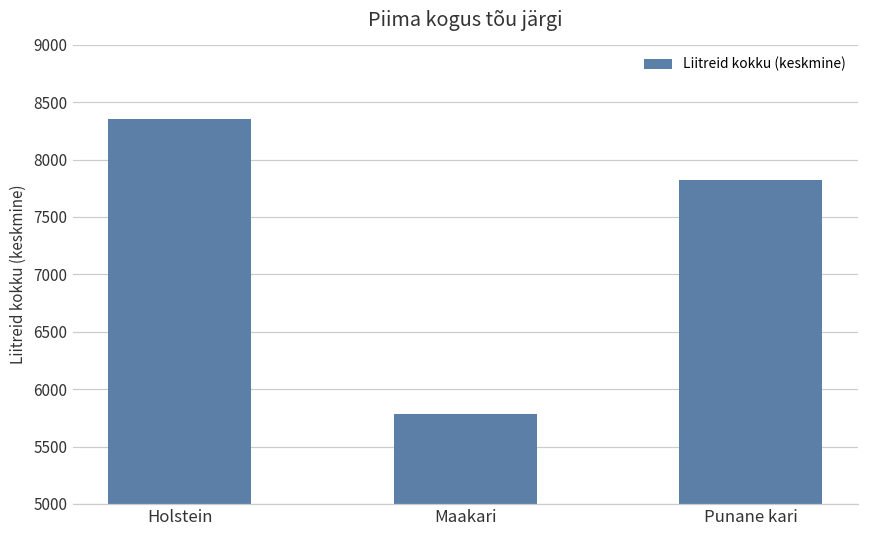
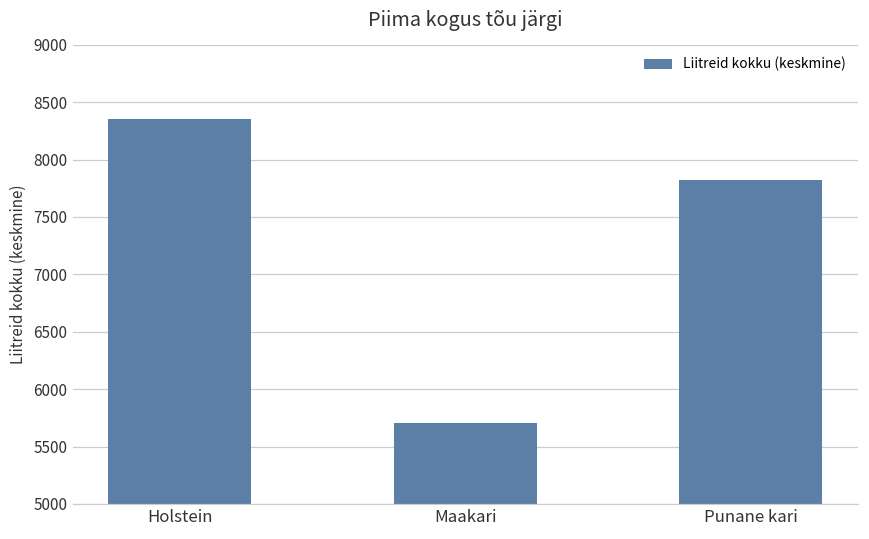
  {
    "Holstein": 8350,
-   "Maakari": 5790,
+   "Maakari": 5700,
    "Punane kari": 7820
  }
